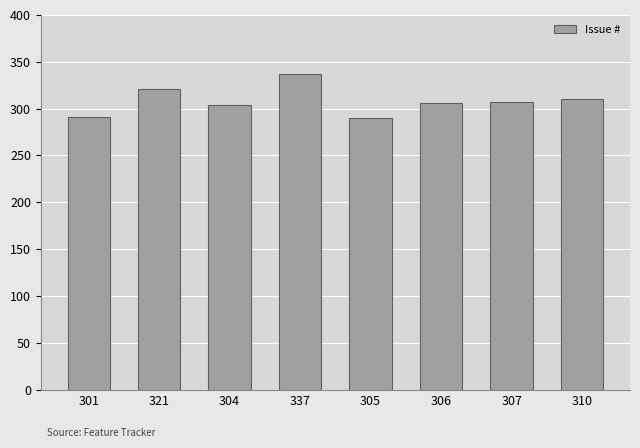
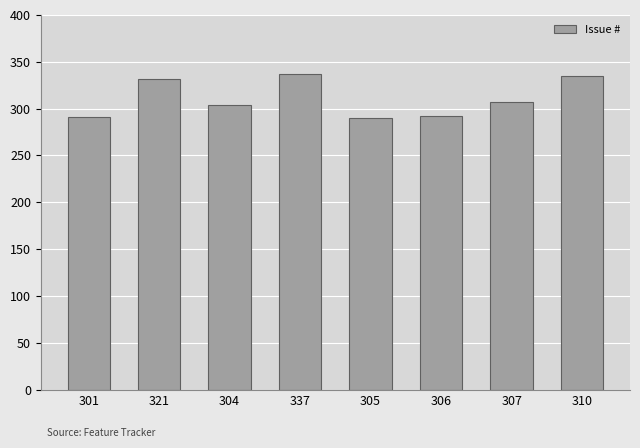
  {
    "301": 290,
-   "321": 320,
+   "321": 330,
    "304": 300,
    "337": 340,
    "305": 290,
-   "306": 310,
+   "306": 290,
    "307": 310,
-   "310": 310
+   "310": 340
  }
